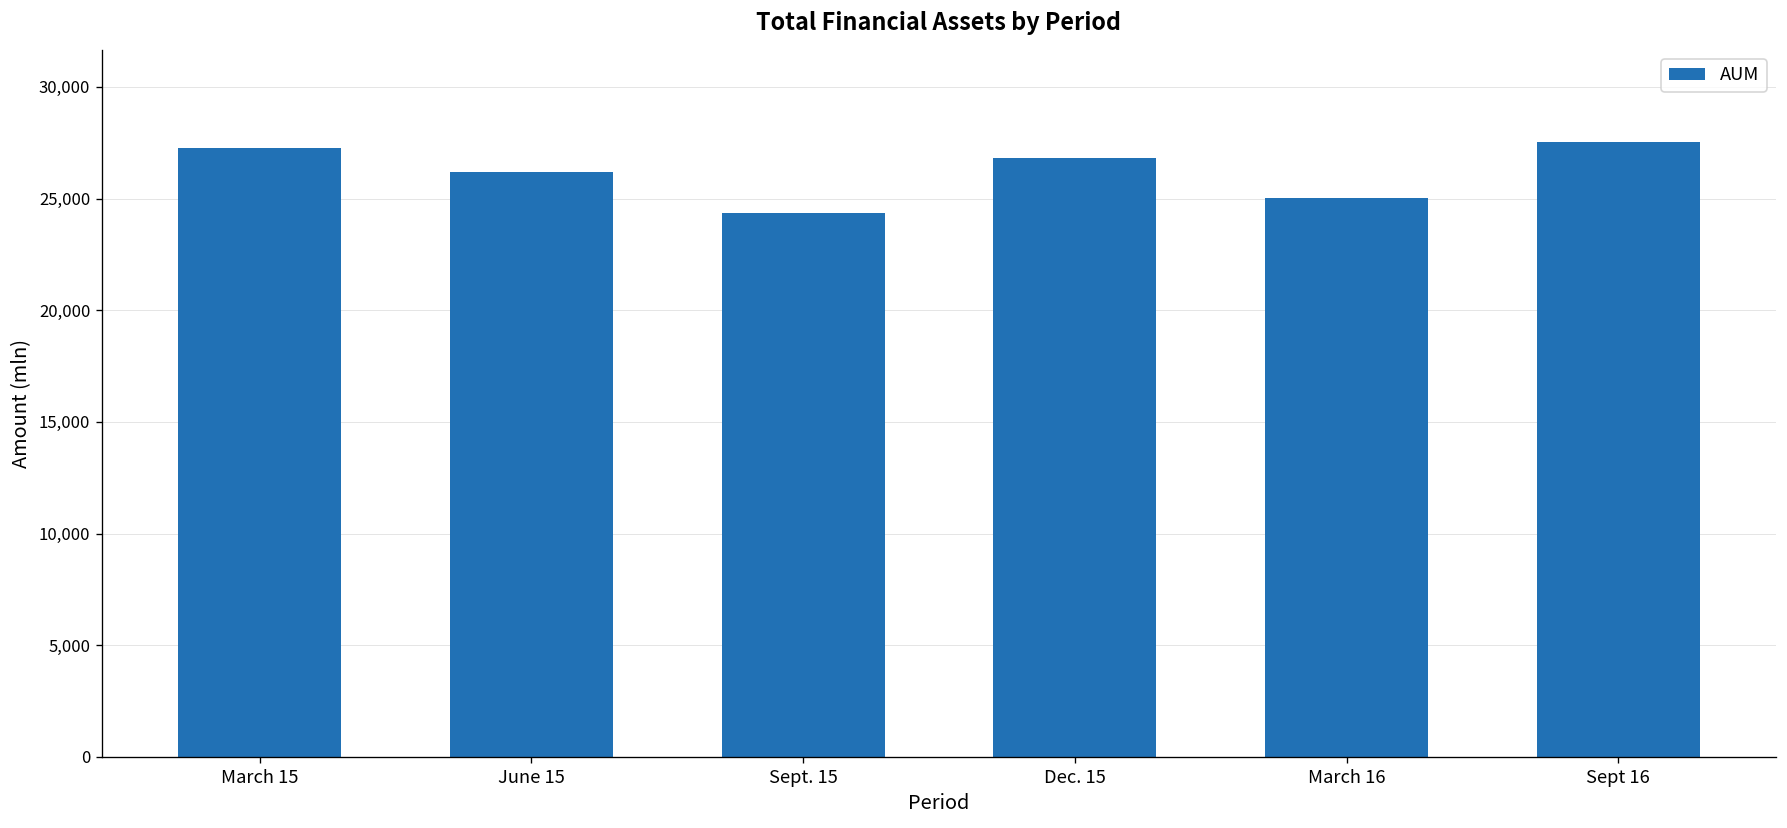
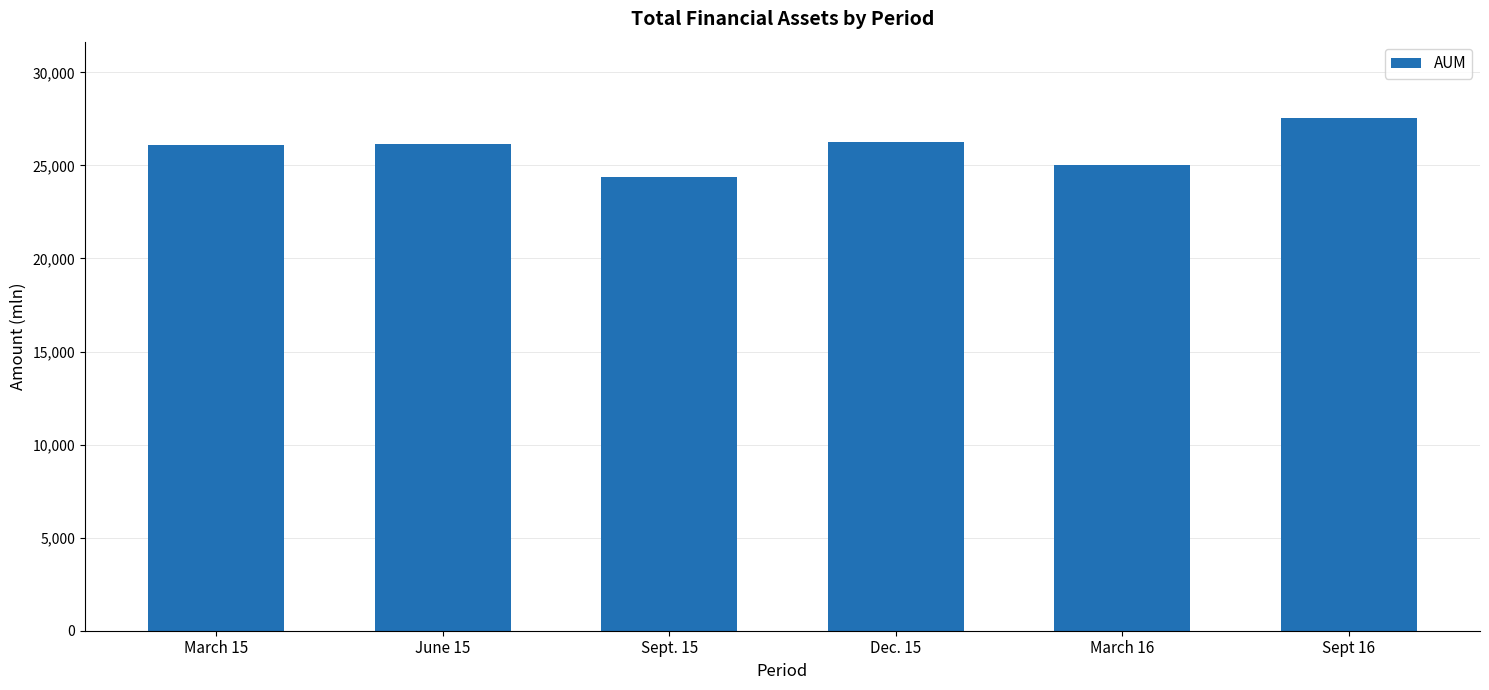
  {
-   "March 15": "27,200",
+   "March 15": "26,100",
    "June 15": "26,200",
    "Sept. 15": "24,400",
-   "Dec. 15": "26,800",
+   "Dec. 15": "26,300",
    "March 16": "25,000",
    "Sept 16": "27,500"
  }
